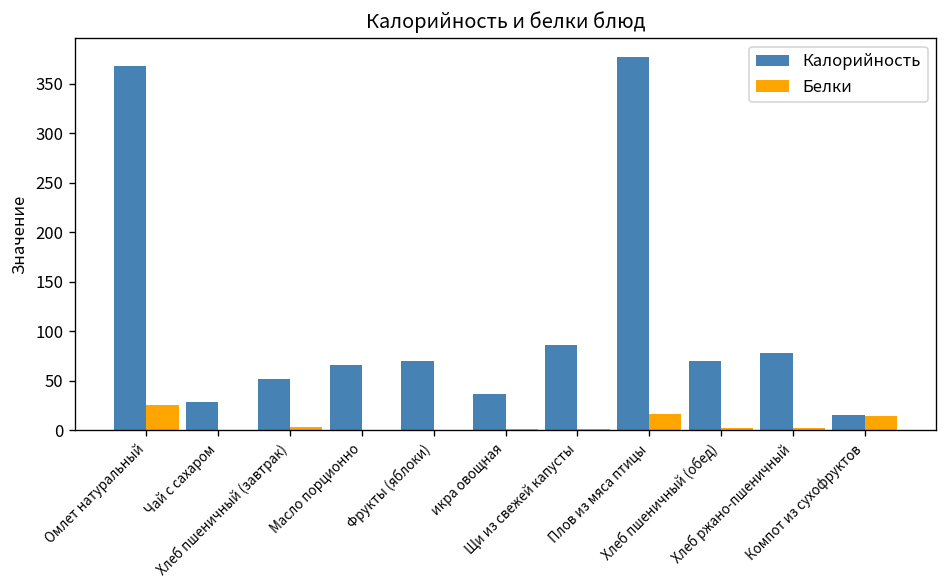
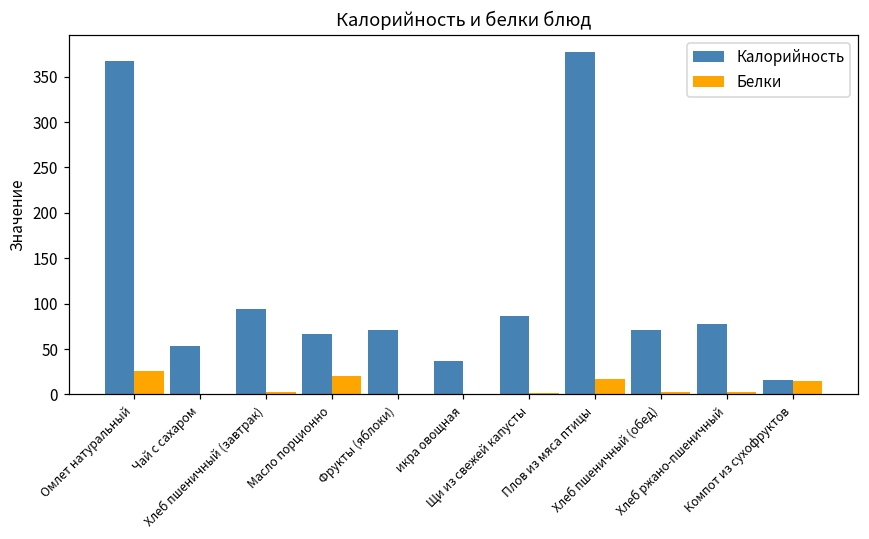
  {
    "Калорийность": {
      "Омлет натуральный": 370,
-     "Чай с сахаром": 30,
-     "Хлеб пшеничный (завтрак)": 50,
+     "Чай с сахаром": 50,
+     "Хлеб пшеничный (завтрак)": 90,
      "Масло порционно": 70,
      "Фрукты (яблоки)": 70,
      "икра овощная": 40,
      "Щи из свежей капусты": 90,
      "Плов из мяса птицы": 380,
      "Хлеб пшеничный (обед)": 70,
      "Хлеб ржано-пшеничный": 80,
      "Компот из сухофруктов": 20
    },
    "Белки": {
      "Омлет натуральный": 30,
      "Хлеб пшеничный (завтрак)": 0,
-     "Масло порционно": 0,
+     "Масло порционно": 20,
      "Плов из мяса птицы": 20,
      "Компот из сухофруктов": 10
    }
  }
